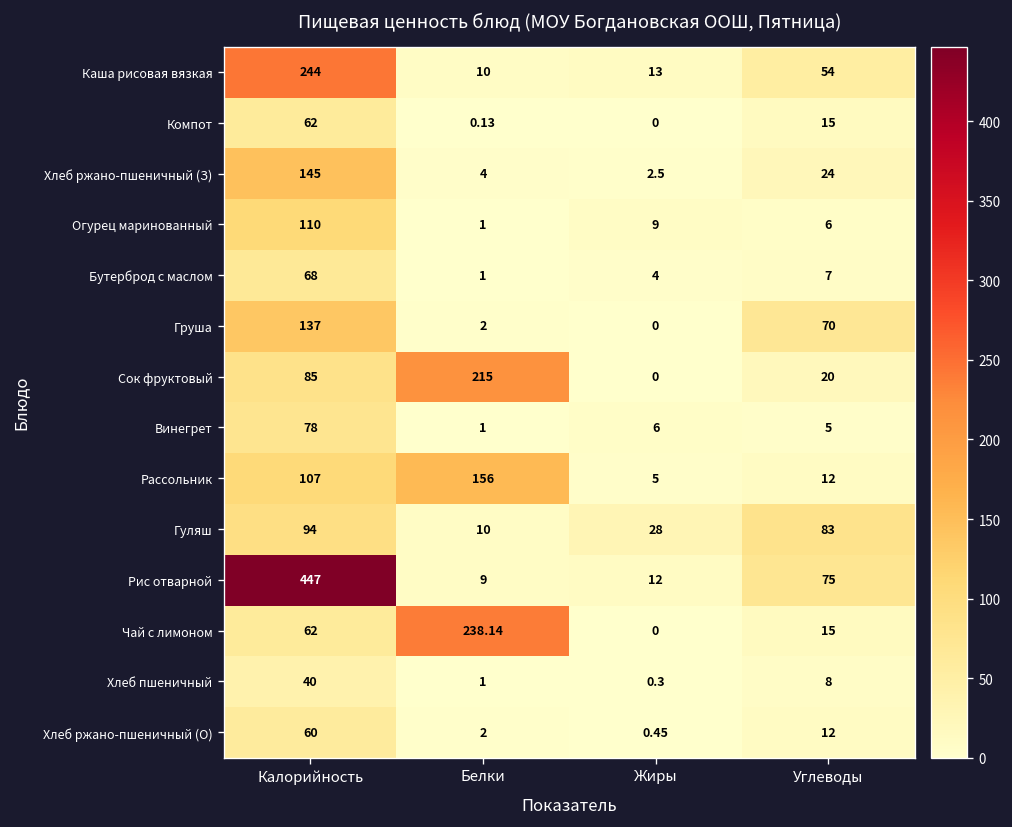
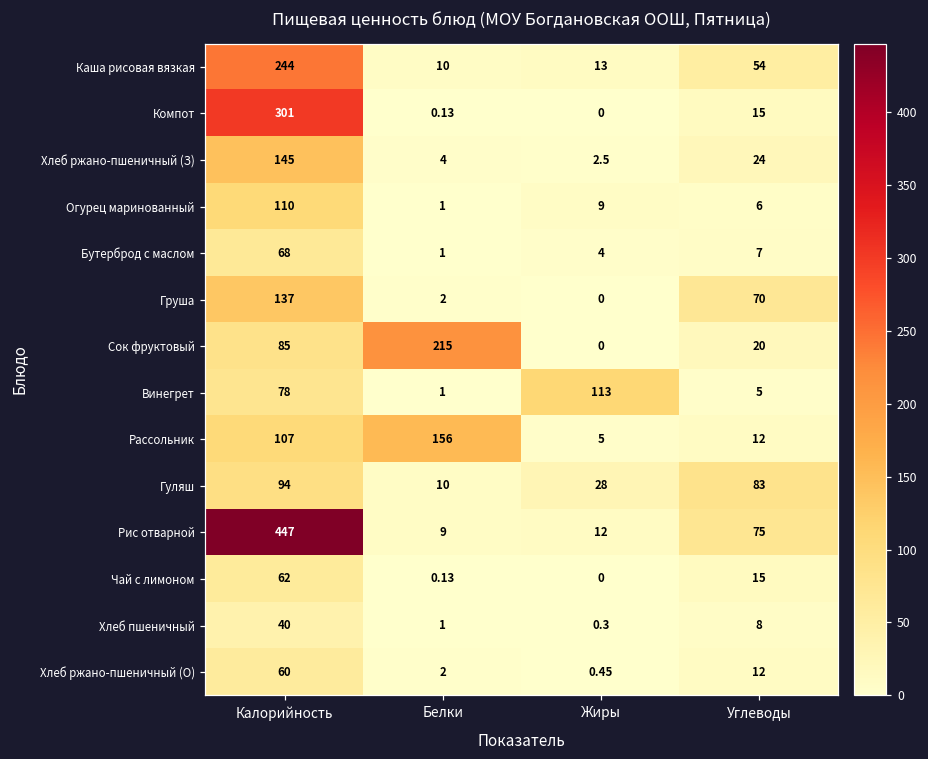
  {
    "Каша рисовая вязкая": {
      "Калорийность": 244,
      "Белки": 10,
      "Жиры": 13,
      "Углеводы": 54
    },
    "Компот": {
-     "Калорийность": 62,
+     "Калорийность": 301,
      "Белки": 0.13,
      "Жиры": 0,
      "Углеводы": 15
    },
    "Хлеб ржано-пшеничный (З)": {
      "Калорийность": 145,
      "Белки": 4,
      "Жиры": 2.5,
      "Углеводы": 24
    },
    "Огурец маринованный": {
      "Калорийность": 110,
      "Белки": 1,
      "Жиры": 9,
      "Углеводы": 6
    },
    "Бутерброд с маслом": {
      "Калорийность": 68,
      "Белки": 1,
      "Жиры": 4,
      "Углеводы": 7
    },
    "Груша": {
      "Калорийность": 137,
      "Белки": 2,
      "Жиры": 0,
      "Углеводы": 70
    },
    "Сок фруктовый": {
      "Калорийность": 85,
      "Белки": 215,
      "Жиры": 0,
      "Углеводы": 20
    },
    "Винегрет": {
      "Калорийность": 78,
      "Белки": 1,
-     "Жиры": 6,
+     "Жиры": 113,
      "Углеводы": 5
    },
    "Рассольник": {
      "Калорийность": 107,
      "Белки": 156,
      "Жиры": 5,
      "Углеводы": 12
    },
    "Гуляш": {
      "Калорийность": 94,
      "Белки": 10,
      "Жиры": 28,
      "Углеводы": 83
    },
    "Рис отварной": {
      "Калорийность": 447,
      "Белки": 9,
      "Жиры": 12,
      "Углеводы": 75
    },
    "Чай с лимоном": {
      "Калорийность": 62,
-     "Белки": 238.14,
+     "Белки": 0.13,
      "Жиры": 0,
      "Углеводы": 15
    },
    "Хлеб пшеничный": {
      "Калорийность": 40,
      "Белки": 1,
      "Жиры": 0.3,
      "Углеводы": 8
    },
    "Хлеб ржано-пшеничный (О)": {
      "Калорийность": 60,
      "Белки": 2,
      "Жиры": 0.45,
      "Углеводы": 12
    }
  }
